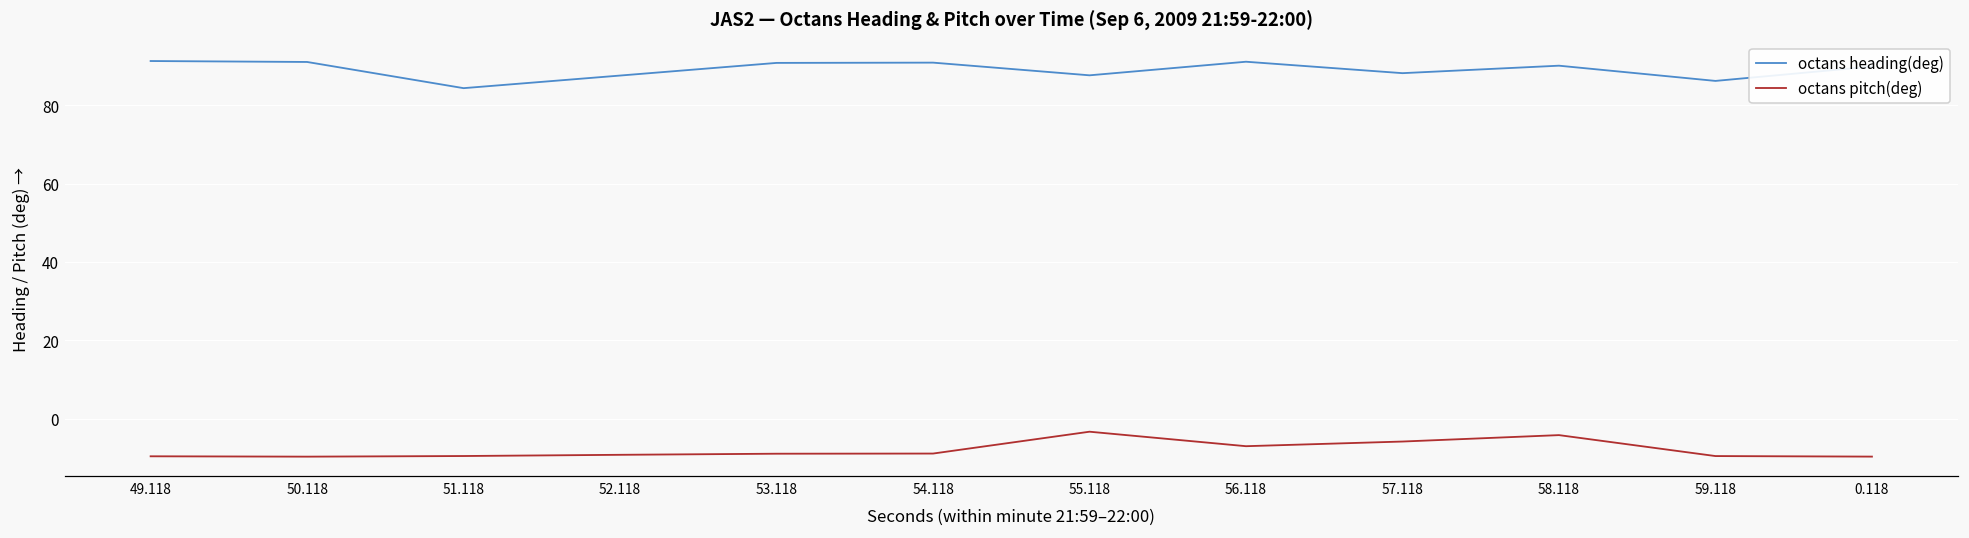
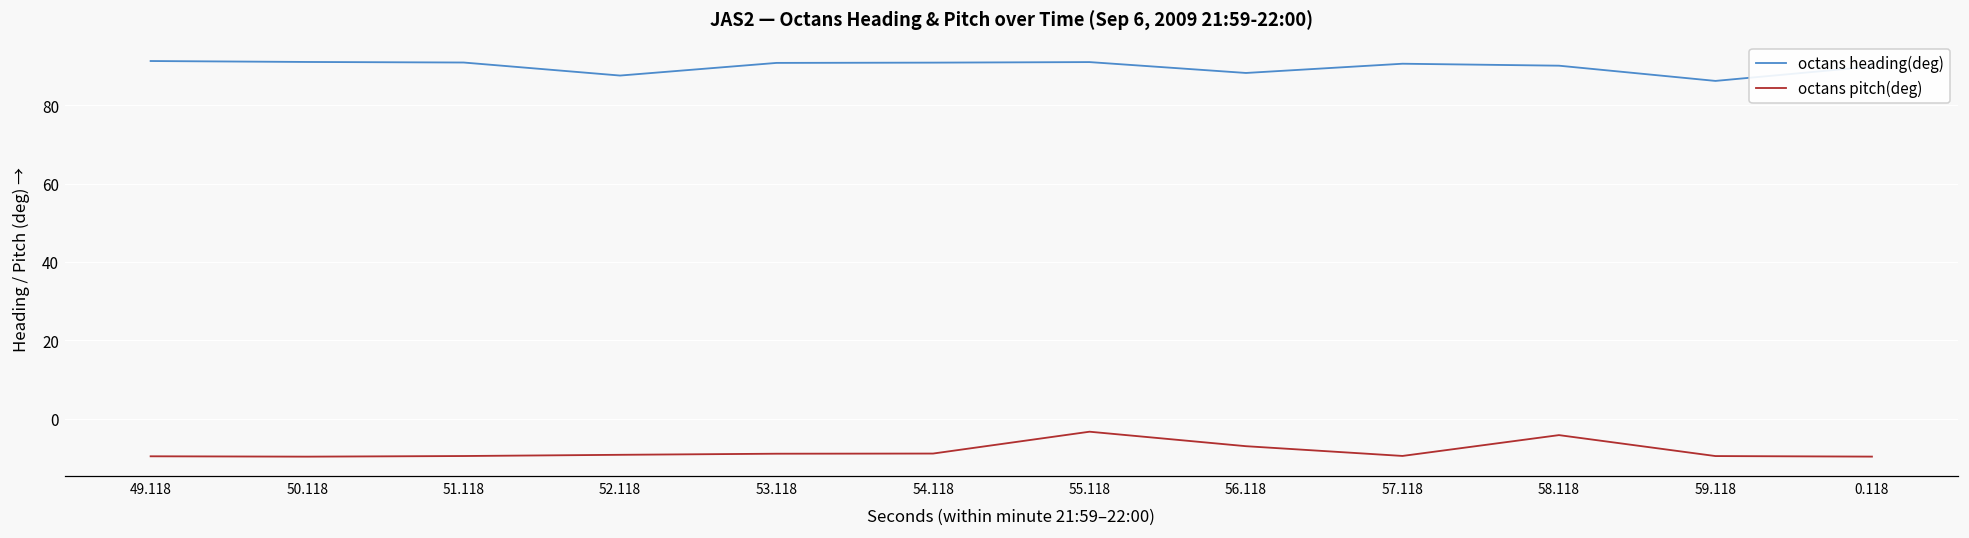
  {
    "octans heading(deg)": {
      "49.118": 91,
      "50.118": 91,
-     "51.118": 84,
+     "51.118": 91,
      "52.118": 88,
      "53.118": 91,
      "54.118": 91,
-     "55.118": 88,
-     "56.118": 91,
-     "57.118": 88,
+     "55.118": 91,
+     "56.118": 88,
+     "57.118": 91,
      "58.118": 90,
      "59.118": 86
    },
    "octans pitch(deg)": {
      "49.118": -10,
      "50.118": -10,
      "51.118": -10,
      "52.118": -9,
      "53.118": -9,
      "54.118": -9,
      "55.118": -3,
      "56.118": -7,
-     "57.118": -6,
+     "57.118": -10,
      "58.118": -4,
      "59.118": -10,
      "0.118": -10
    }
  }
